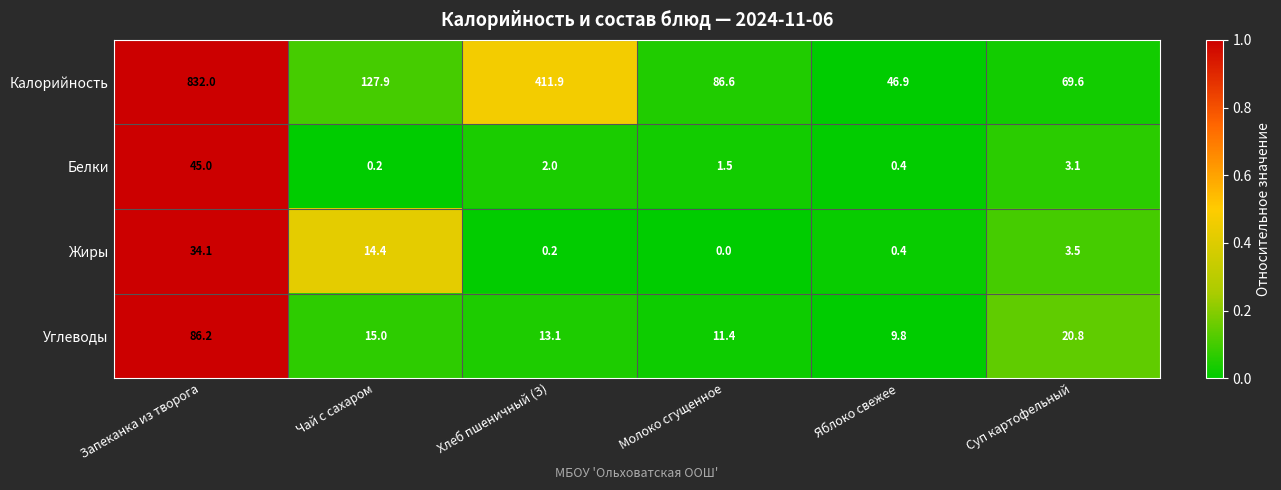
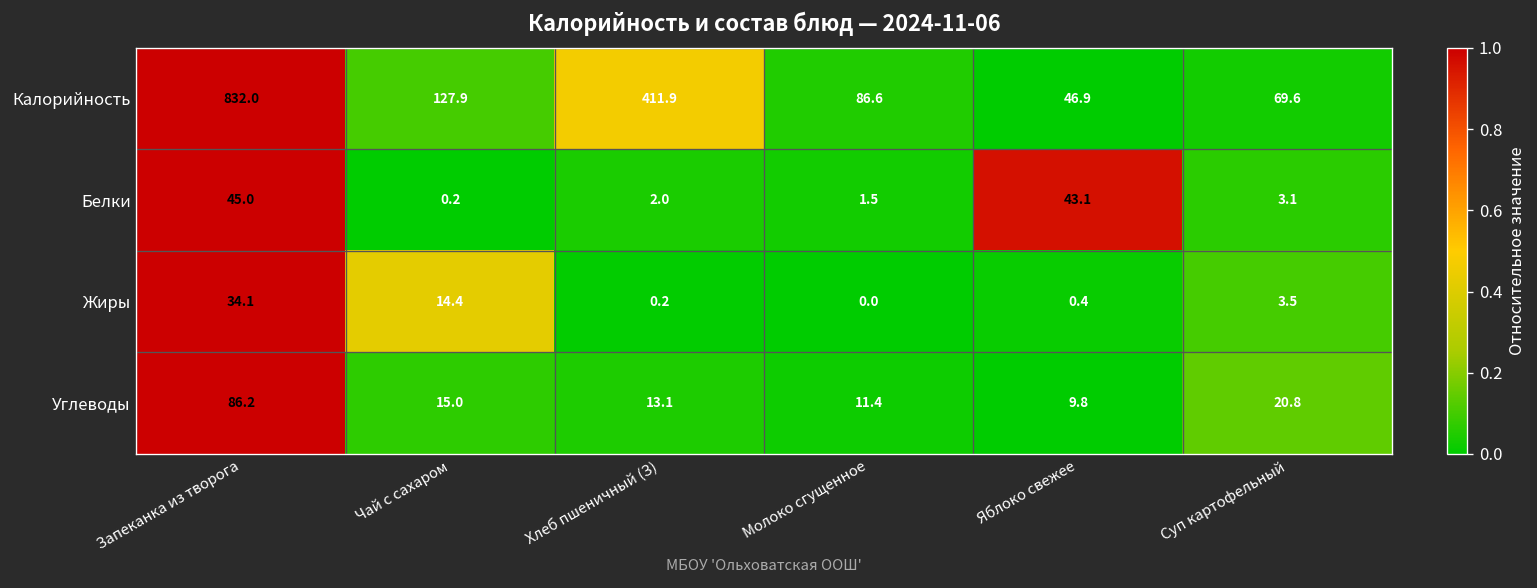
  {
    "Калорийность": {
      "Запеканка из творога": 832.0,
      "Чай с сахаром": 127.9,
      "Хлеб пшеничный (З)": 411.9,
      "Молоко сгущенное": 86.6,
      "Яблоко свежее": 46.9,
      "Суп картофельный": 69.6
    },
    "Белки": {
      "Запеканка из творога": 45.0,
      "Чай с сахаром": 0.2,
      "Хлеб пшеничный (З)": 2.0,
      "Молоко сгущенное": 1.5,
-     "Яблоко свежее": 0.4,
+     "Яблоко свежее": 43.1,
      "Суп картофельный": 3.1
    },
    "Жиры": {
      "Запеканка из творога": 34.1,
      "Чай с сахаром": 14.4,
      "Хлеб пшеничный (З)": 0.2,
      "Молоко сгущенное": 0.0,
      "Яблоко свежее": 0.4,
      "Суп картофельный": 3.5
    },
    "Углеводы": {
      "Запеканка из творога": 86.2,
      "Чай с сахаром": 15.0,
      "Хлеб пшеничный (З)": 13.1,
      "Молоко сгущенное": 11.4,
      "Яблоко свежее": 9.8,
      "Суп картофельный": 20.8
    }
  }
